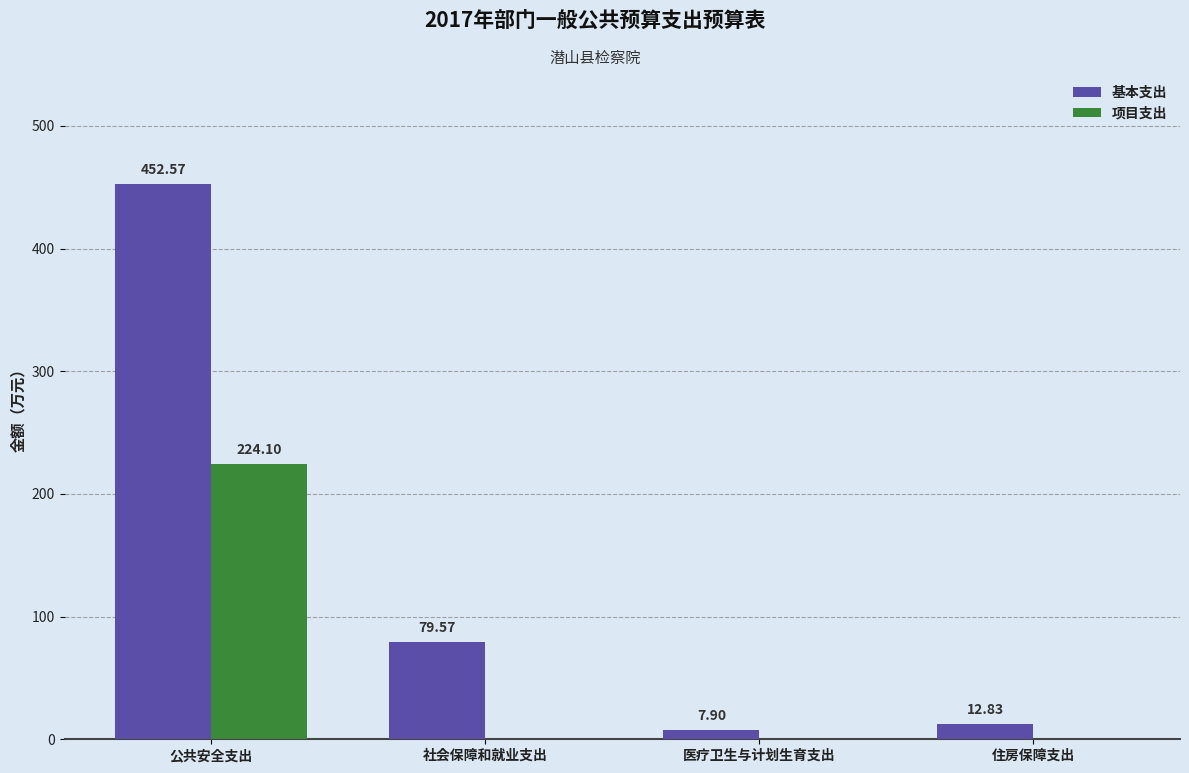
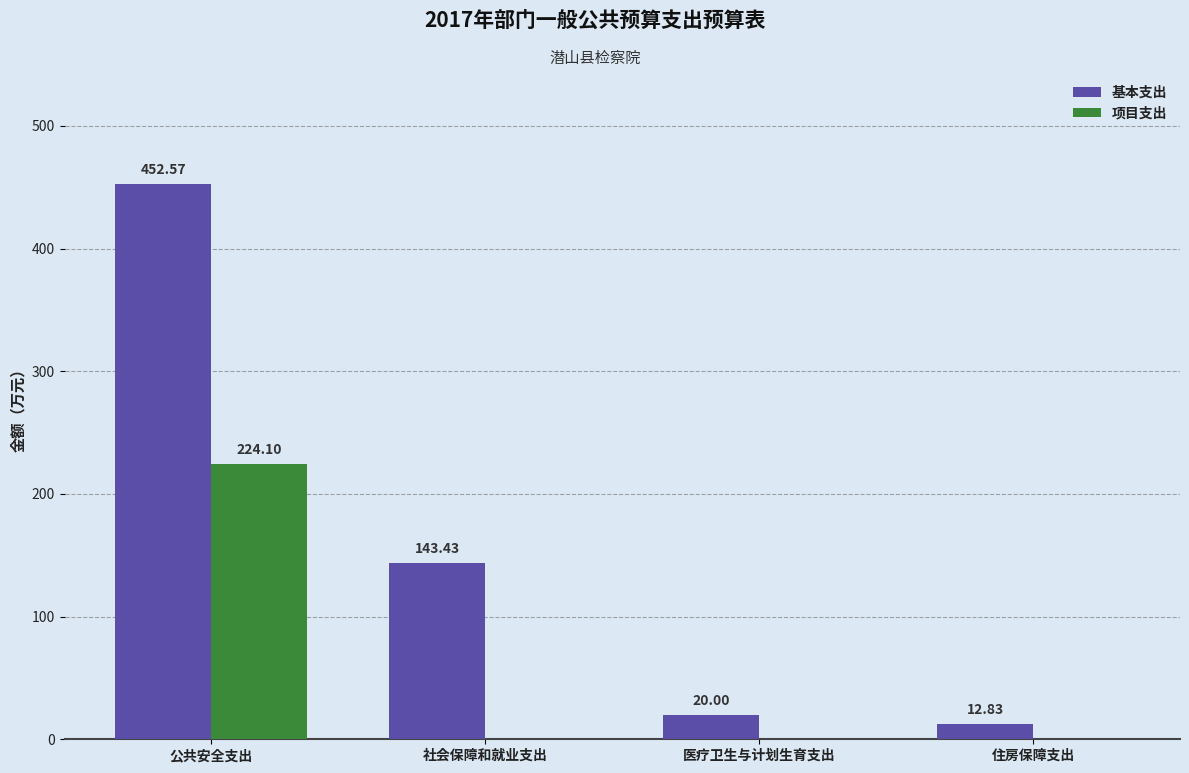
  {
    "基本支出": {
      "公共安全支出": 452.57,
-     "社会保障和就业支出": 79.57,
-     "医疗卫生与计划生育支出": 7.90,
+     "社会保障和就业支出": 143.43,
+     "医疗卫生与计划生育支出": 20.00,
      "住房保障支出": 12.83
    },
    "项目支出": {
      "公共安全支出": 224.10
    }
  }
